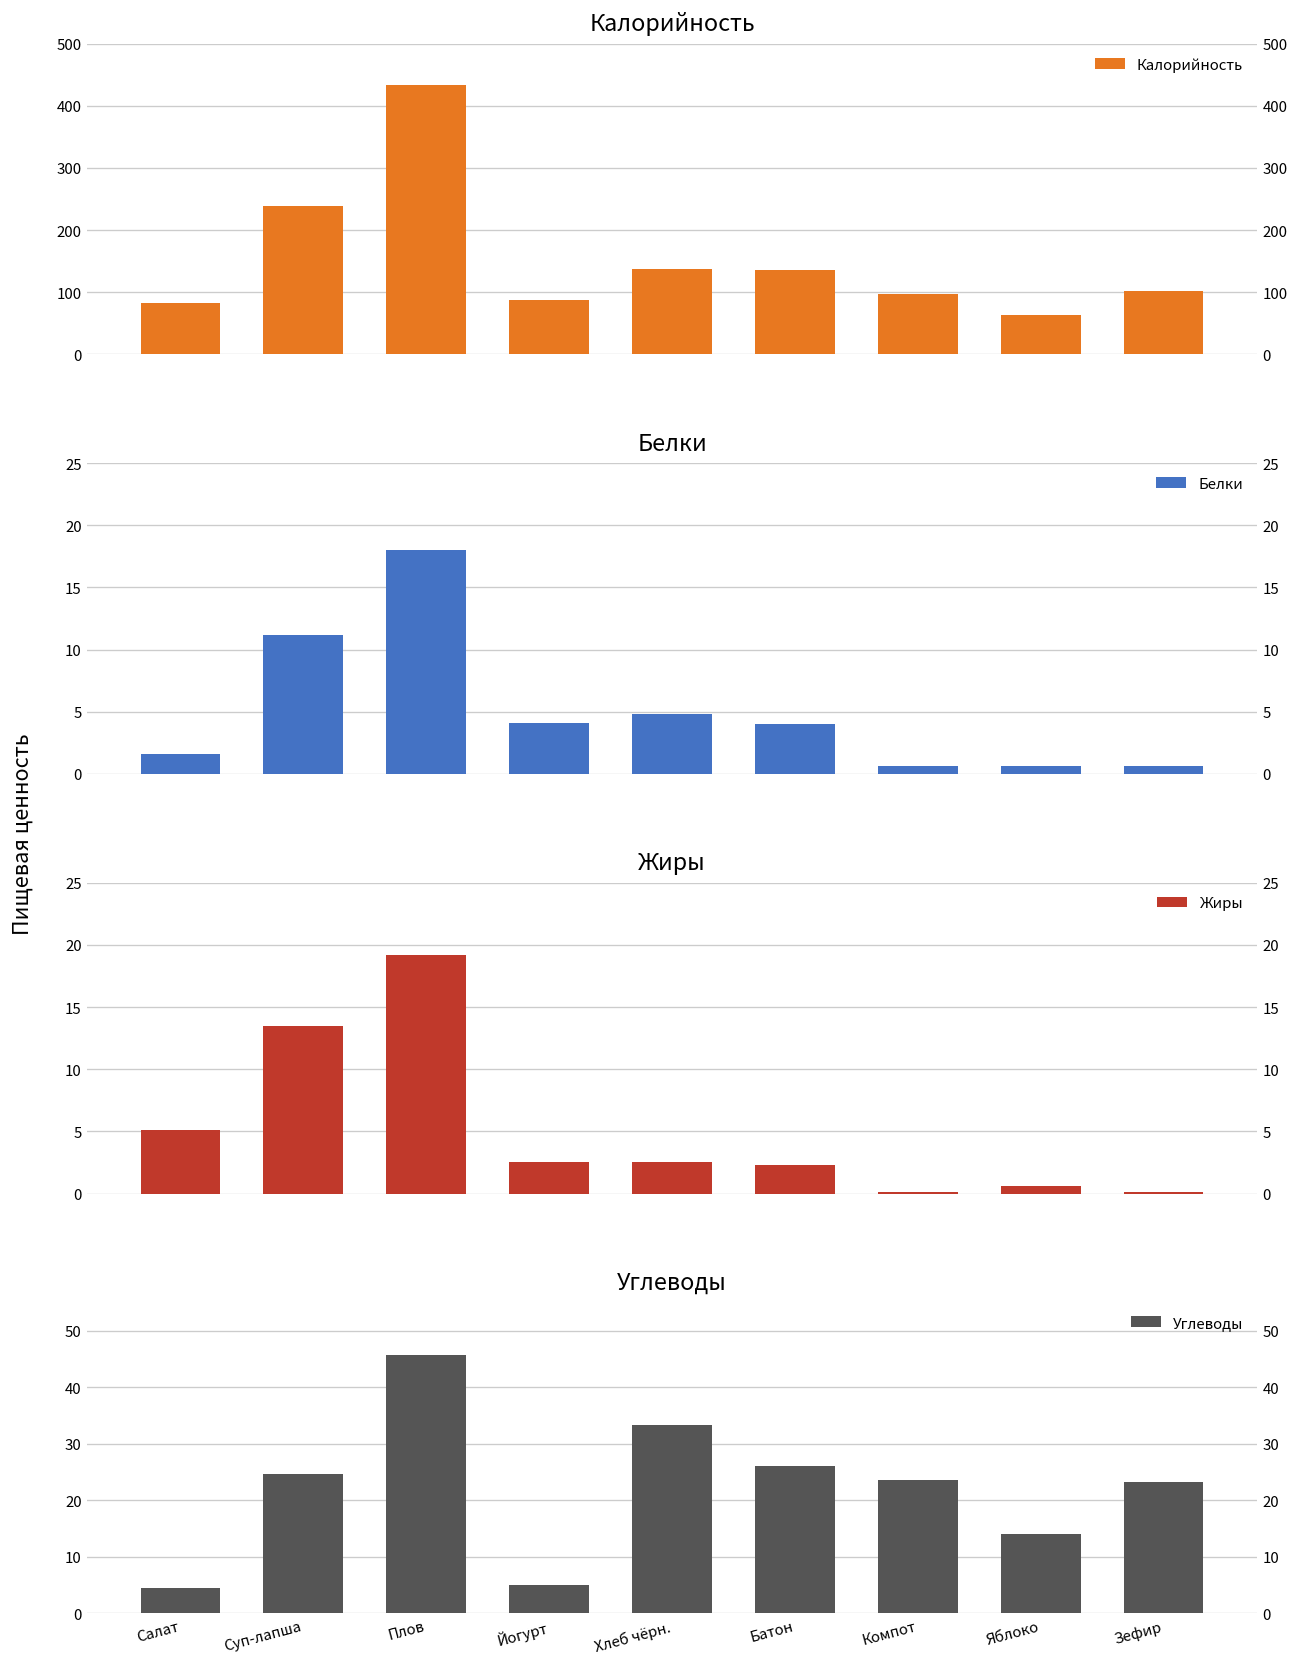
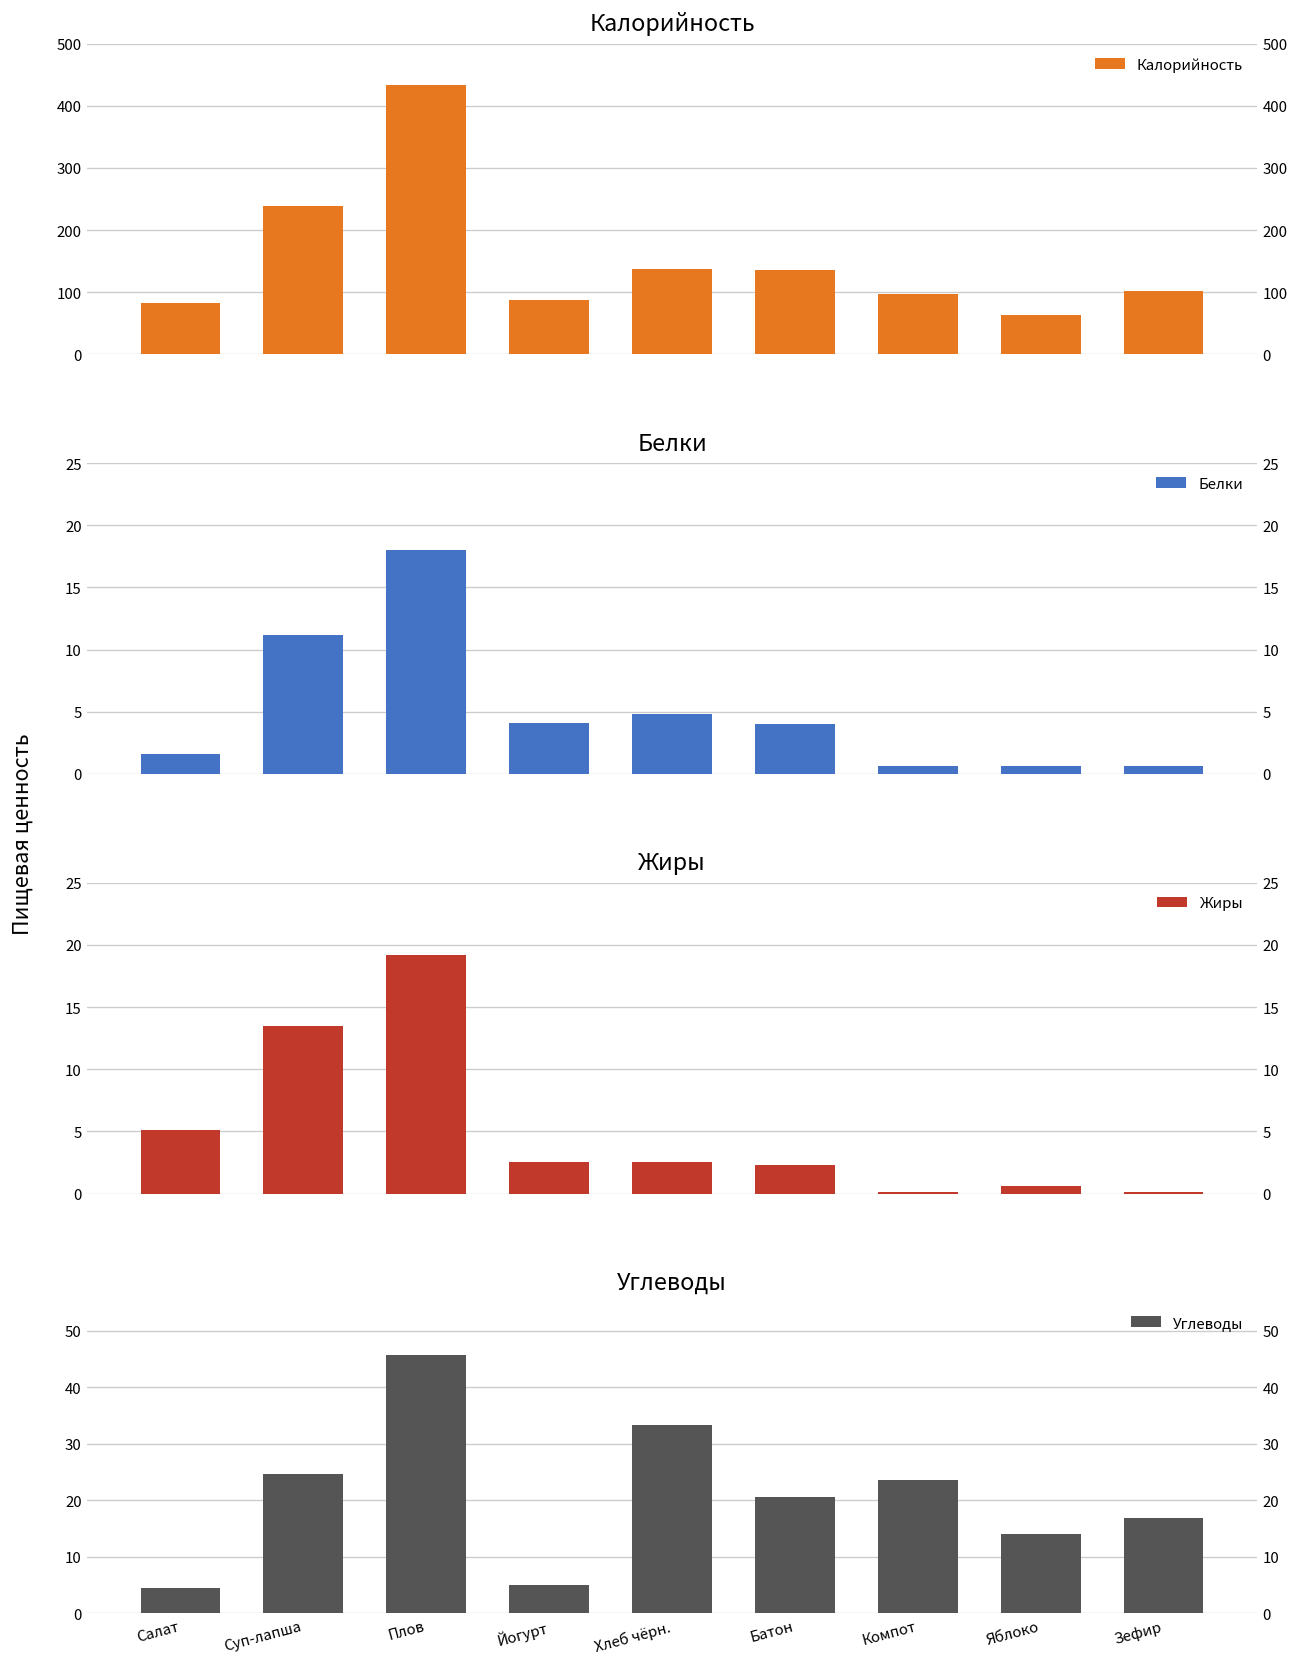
  {
    "Углеводы": {
      "Салат": 5,
      "Суп-лапша": 25,
      "Плов": 46,
      "Йогурт": 5,
      "Хлеб чёрн.": 33,
-     "Батон": 26,
+     "Батон": 21,
      "Компот": 24,
      "Яблоко": 14,
-     "Зефир": 23
+     "Зефир": 17
    }
  }
